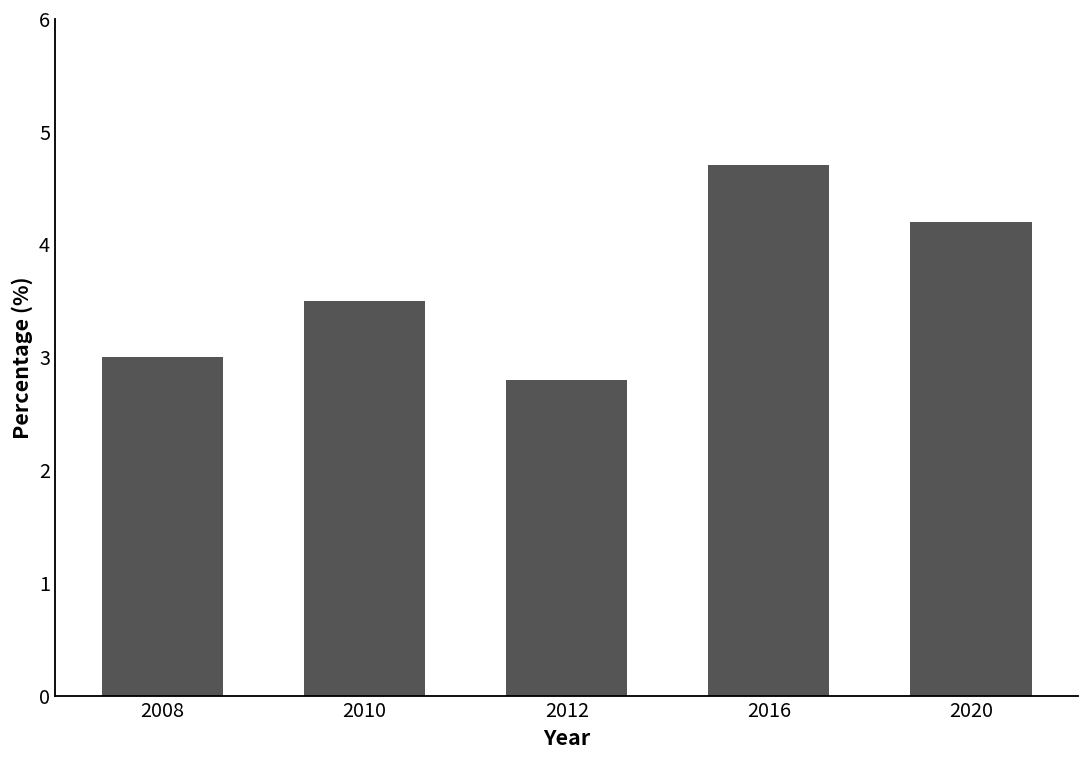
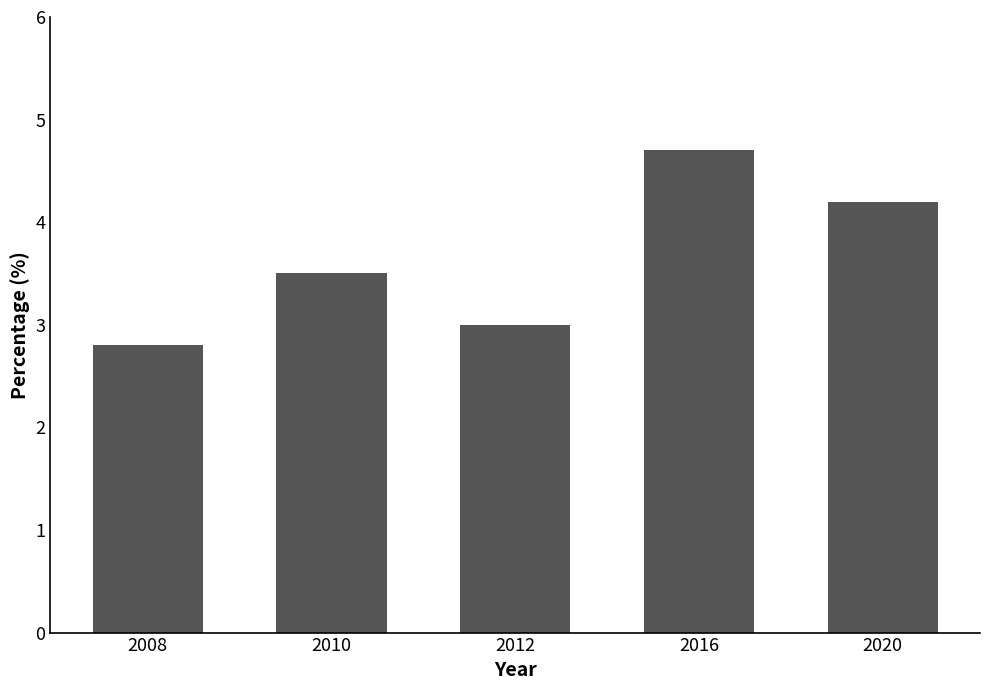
  {
-   "2008": 3.0,
+   "2008": 2.8,
    "2010": 3.5,
-   "2012": 2.8,
+   "2012": 3.0,
    "2016": 4.7,
    "2020": 4.2
  }
